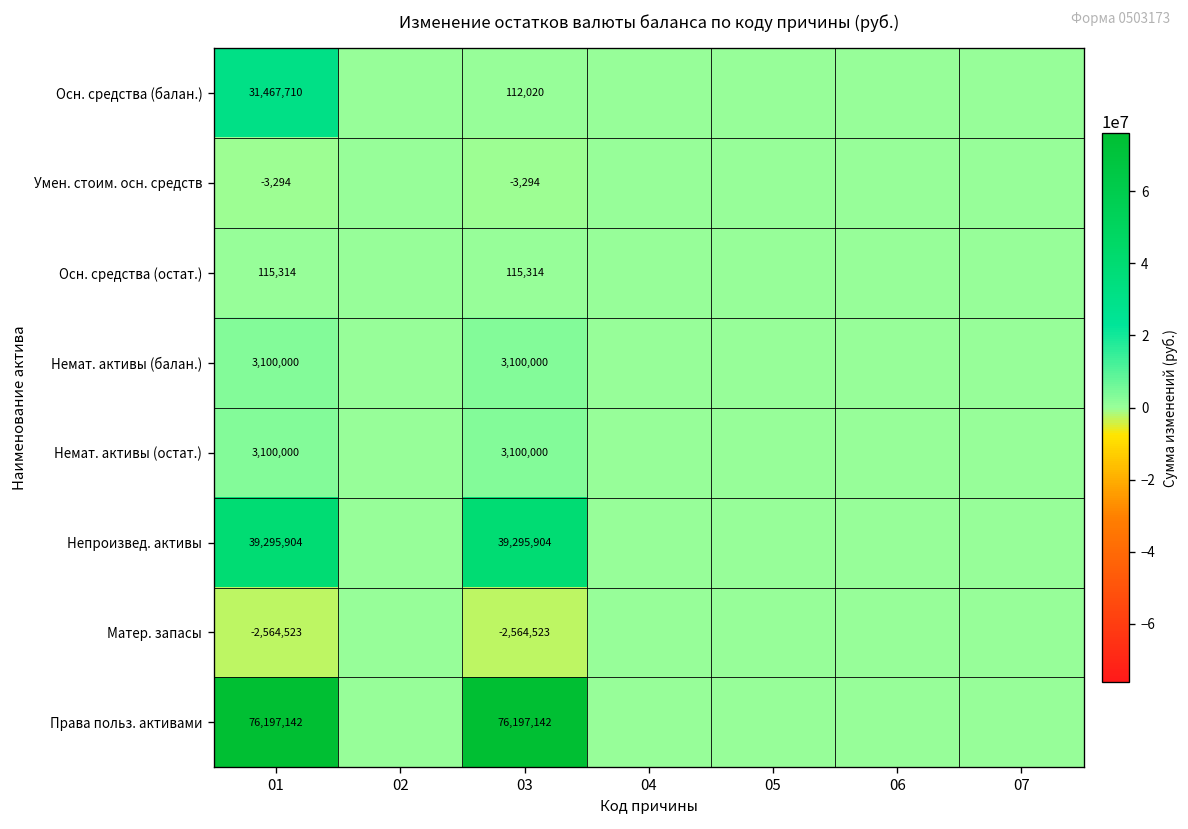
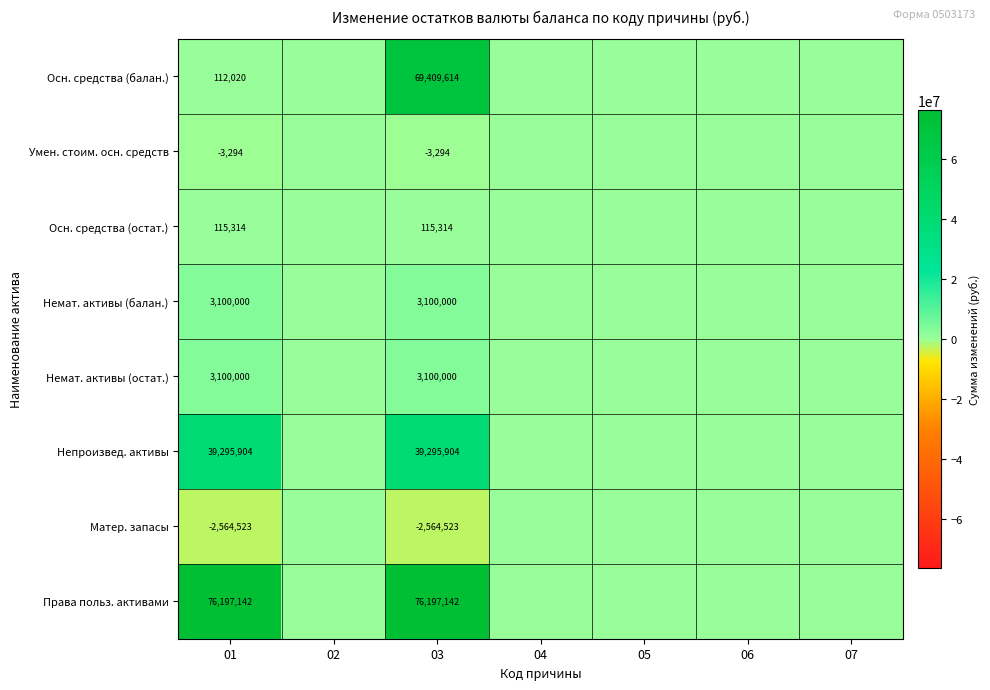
  {
    "Осн. средства (балан.)": {
-     "01": "31,467,710",
-     "03": "112,020"
+     "01": "112,020",
+     "03": "69,409,614"
    },
    "Умен. стоим. осн. средств": {
      "01": "-3,294",
      "03": "-3,294"
    },
    "Осн. средства (остат.)": {
      "01": "115,314",
      "03": "115,314"
    },
    "Немат. активы (балан.)": {
      "01": "3,100,000",
      "03": "3,100,000"
    },
    "Немат. активы (остат.)": {
      "01": "3,100,000",
      "03": "3,100,000"
    },
    "Непроизвед. активы": {
      "01": "39,295,904",
      "03": "39,295,904"
    },
    "Матер. запасы": {
      "01": "-2,564,523",
      "03": "-2,564,523"
    },
    "Права польз. активами": {
      "01": "76,197,142",
      "03": "76,197,142"
    }
  }
